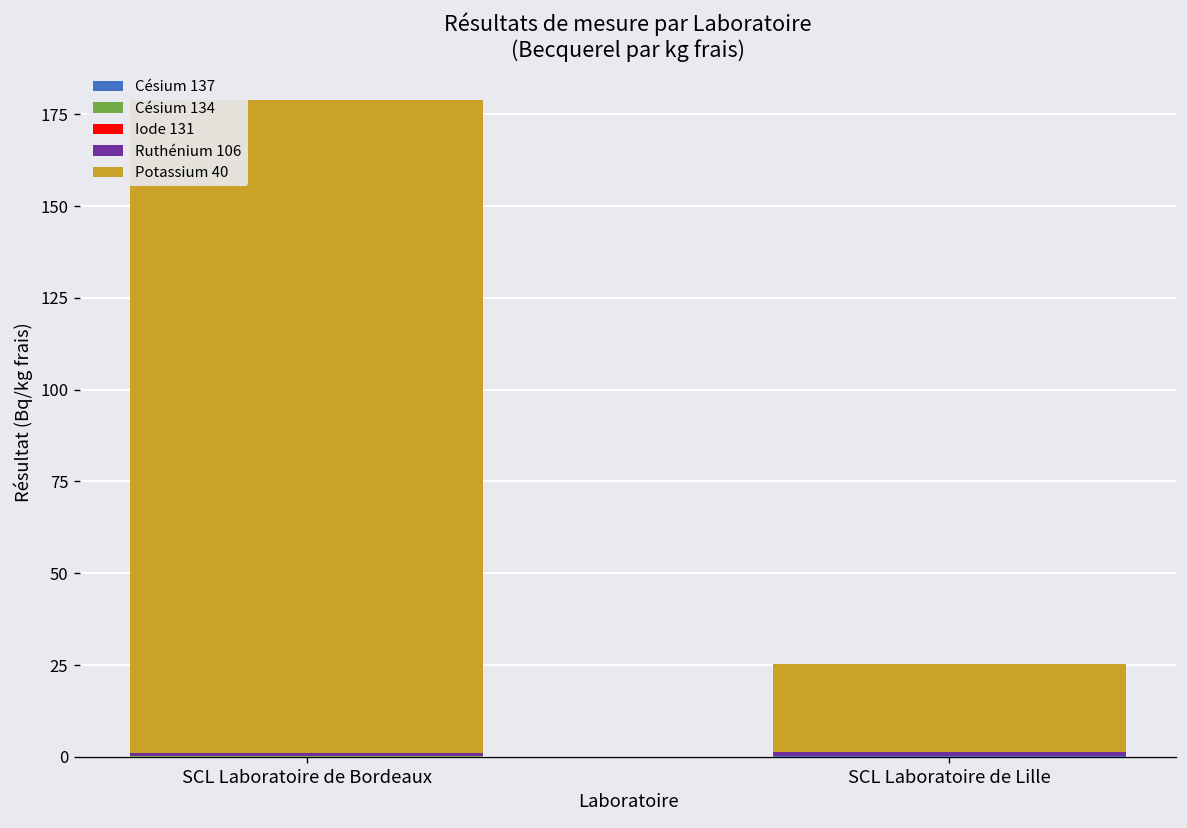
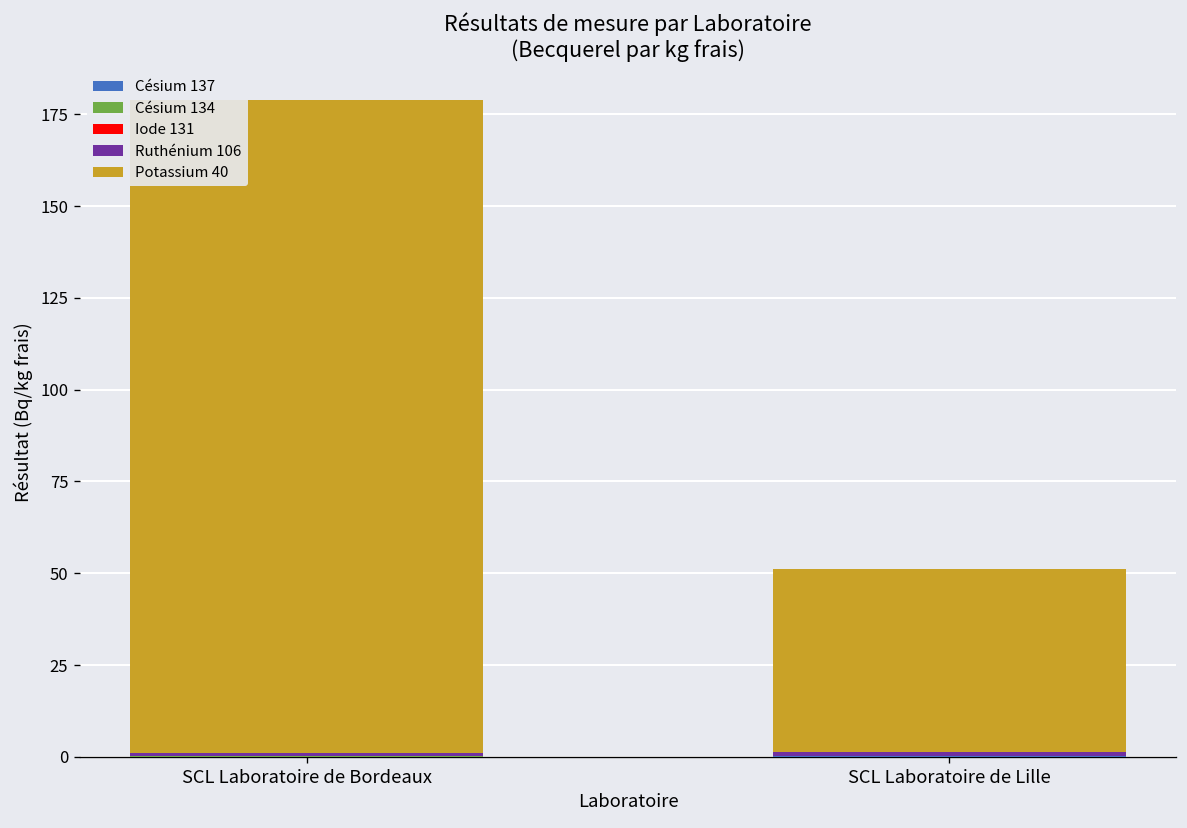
  {
    "Ruthénium 106": {
      "SCL Laboratoire de Lille": 1
    },
    "Potassium 40": {
      "SCL Laboratoire de Bordeaux": 178,
-     "SCL Laboratoire de Lille": 24
+     "SCL Laboratoire de Lille": 50
    }
  }
